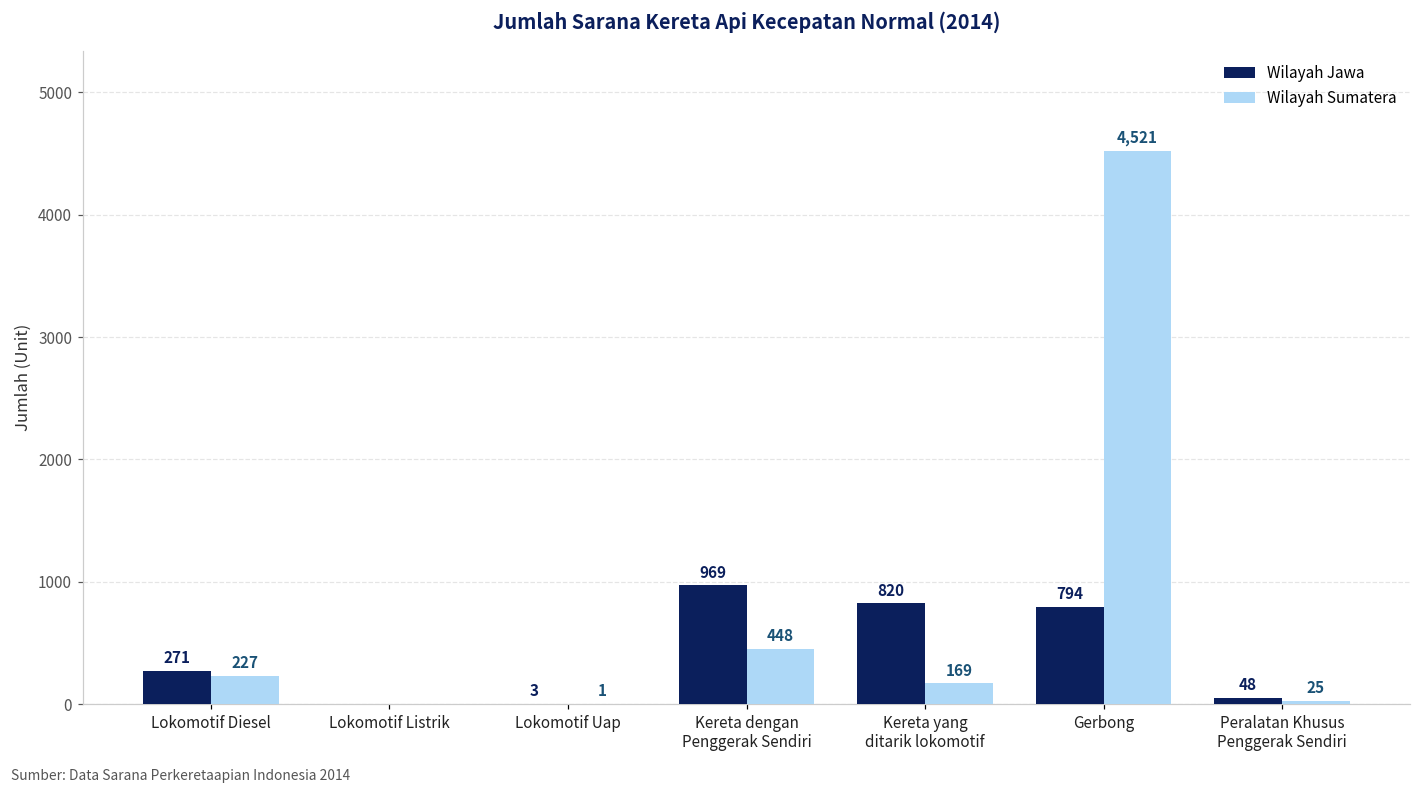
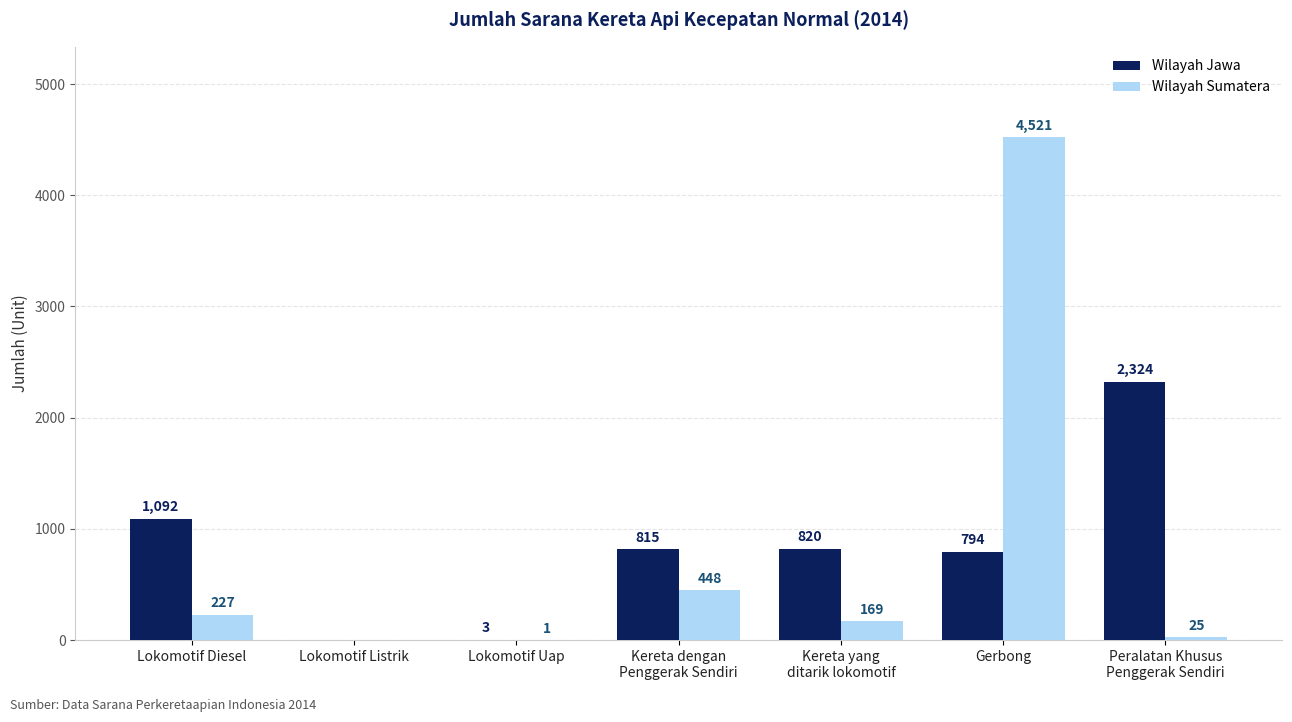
  {
    "Wilayah Jawa": {
-     "Lokomotif Diesel": "271",
+     "Lokomotif Diesel": "1,092",
      "Lokomotif Uap": "3",
-     "Kereta dengan Penggerak Sendiri": "969",
+     "Kereta dengan Penggerak Sendiri": "815",
      "Gerbong": "794",
-     "Peralatan Khusus Penggerak Sendiri": "48"
+     "Peralatan Khusus Penggerak Sendiri": "2,324"
    },
    "Wilayah Sumatera": {
      "Lokomotif Diesel": "227",
      "Lokomotif Uap": "1",
      "Kereta dengan Penggerak Sendiri": "448",
      "Kereta yang ditarik lokomotif": "169",
      "Gerbong": "4,521",
      "Peralatan Khusus Penggerak Sendiri": "25"
    }
  }
